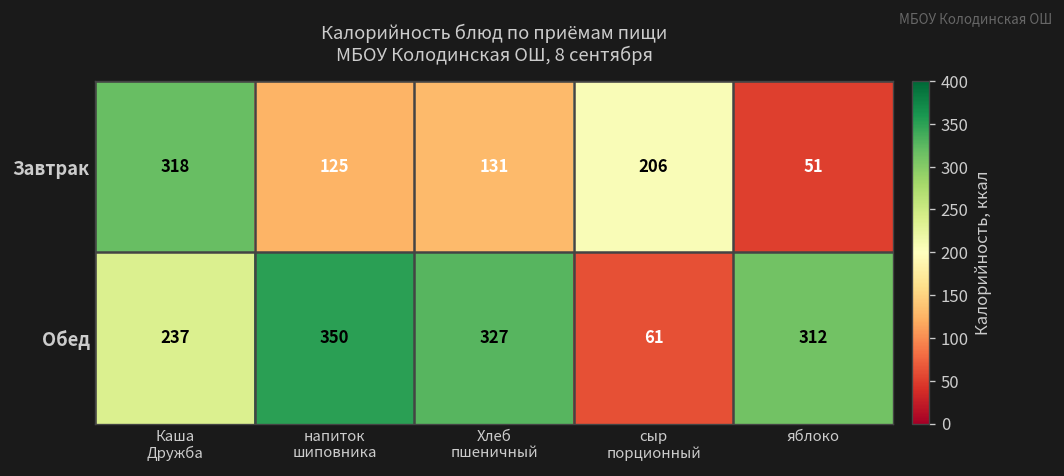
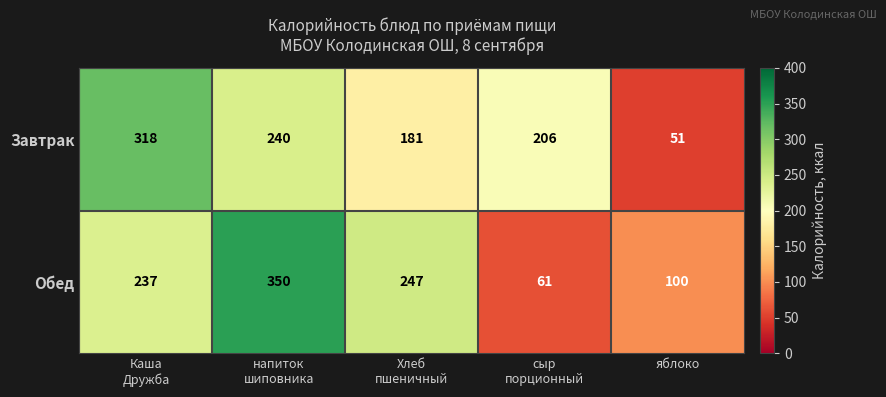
  {
    "Завтрак": {
      "Каша Дружба": 318,
-     "напиток шиповника": 125,
-     "Хлеб пшеничный": 131,
+     "напиток шиповника": 240,
+     "Хлеб пшеничный": 181,
      "сыр порционный": 206,
      "яблоко": 51
    },
    "Обед": {
      "Каша Дружба": 237,
      "напиток шиповника": 350,
-     "Хлеб пшеничный": 327,
+     "Хлеб пшеничный": 247,
      "сыр порционный": 61,
-     "яблоко": 312
+     "яблоко": 100
    }
  }
